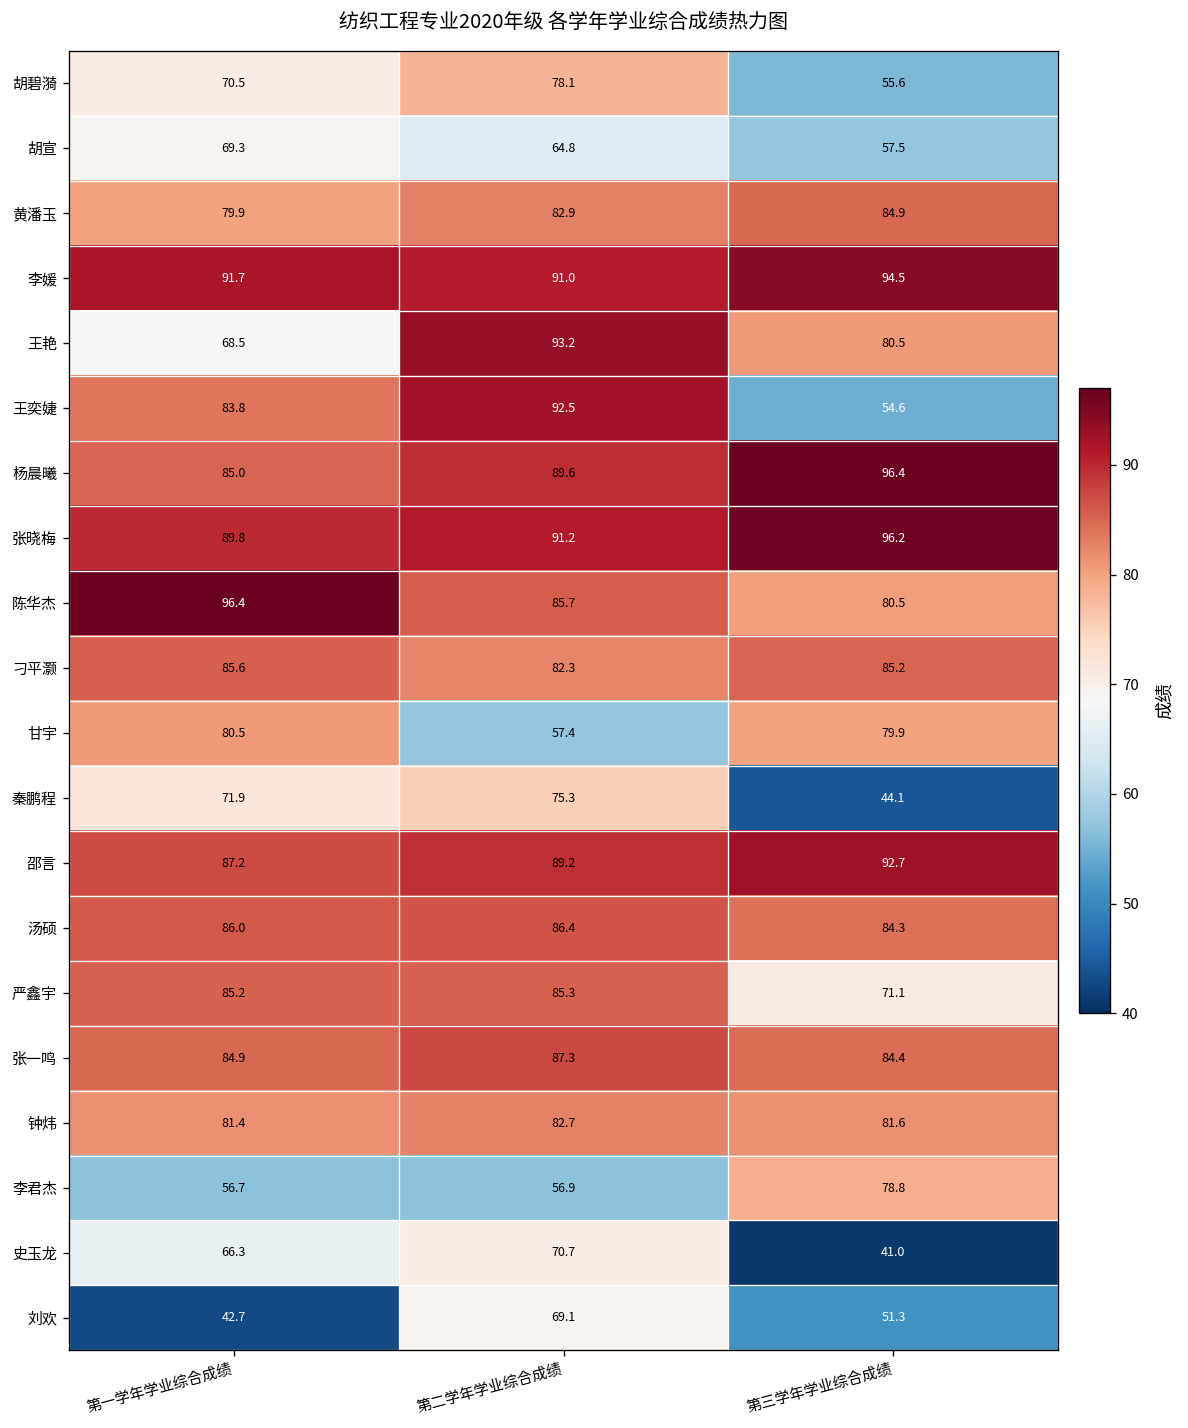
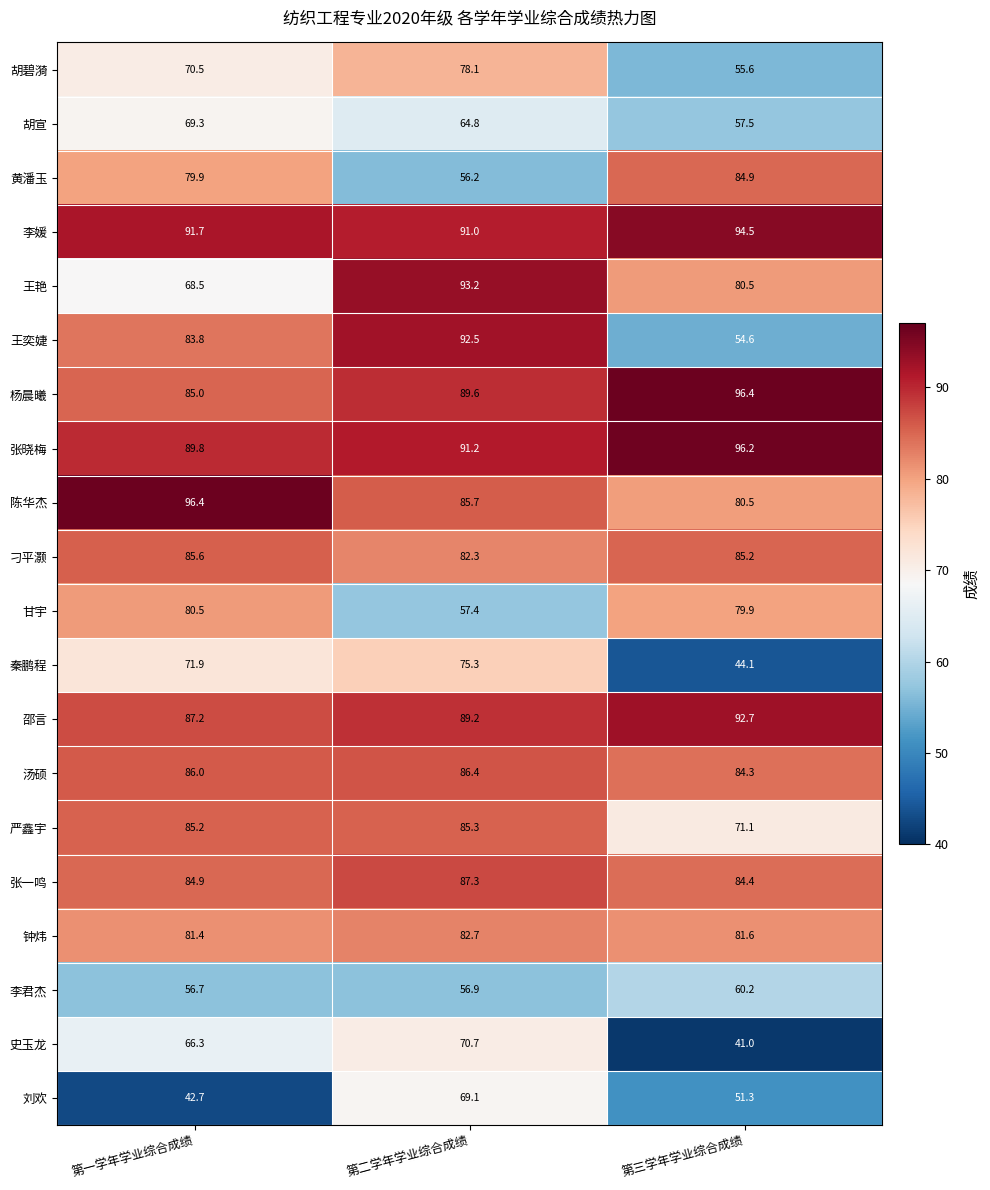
  {
    "胡碧漪": {
      "第一学年学业综合成绩": 70.5,
      "第二学年学业综合成绩": 78.1,
      "第三学年学业综合成绩": 55.6
    },
    "胡宣": {
      "第一学年学业综合成绩": 69.3,
      "第二学年学业综合成绩": 64.8,
      "第三学年学业综合成绩": 57.5
    },
    "黄潘玉": {
      "第一学年学业综合成绩": 79.9,
-     "第二学年学业综合成绩": 82.9,
+     "第二学年学业综合成绩": 56.2,
      "第三学年学业综合成绩": 84.9
    },
    "李媛": {
      "第一学年学业综合成绩": 91.7,
      "第二学年学业综合成绩": 91.0,
      "第三学年学业综合成绩": 94.5
    },
    "王艳": {
      "第一学年学业综合成绩": 68.5,
      "第二学年学业综合成绩": 93.2,
      "第三学年学业综合成绩": 80.5
    },
    "王奕婕": {
      "第一学年学业综合成绩": 83.8,
      "第二学年学业综合成绩": 92.5,
      "第三学年学业综合成绩": 54.6
    },
    "杨晨曦": {
      "第一学年学业综合成绩": 85.0,
      "第二学年学业综合成绩": 89.6,
      "第三学年学业综合成绩": 96.4
    },
    "张晓梅": {
      "第一学年学业综合成绩": 89.8,
      "第二学年学业综合成绩": 91.2,
      "第三学年学业综合成绩": 96.2
    },
    "陈华杰": {
      "第一学年学业综合成绩": 96.4,
      "第二学年学业综合成绩": 85.7,
      "第三学年学业综合成绩": 80.5
    },
    "刁平灏": {
      "第一学年学业综合成绩": 85.6,
      "第二学年学业综合成绩": 82.3,
      "第三学年学业综合成绩": 85.2
    },
    "甘宇": {
      "第一学年学业综合成绩": 80.5,
      "第二学年学业综合成绩": 57.4,
      "第三学年学业综合成绩": 79.9
    },
    "秦鹏程": {
      "第一学年学业综合成绩": 71.9,
      "第二学年学业综合成绩": 75.3,
      "第三学年学业综合成绩": 44.1
    },
    "邵言": {
      "第一学年学业综合成绩": 87.2,
      "第二学年学业综合成绩": 89.2,
      "第三学年学业综合成绩": 92.7
    },
    "汤硕": {
      "第一学年学业综合成绩": 86.0,
      "第二学年学业综合成绩": 86.4,
      "第三学年学业综合成绩": 84.3
    },
    "严鑫宇": {
      "第一学年学业综合成绩": 85.2,
      "第二学年学业综合成绩": 85.3,
      "第三学年学业综合成绩": 71.1
    },
    "张一鸣": {
      "第一学年学业综合成绩": 84.9,
      "第二学年学业综合成绩": 87.3,
      "第三学年学业综合成绩": 84.4
    },
    "钟炜": {
      "第一学年学业综合成绩": 81.4,
      "第二学年学业综合成绩": 82.7,
      "第三学年学业综合成绩": 81.6
    },
    "李君杰": {
      "第一学年学业综合成绩": 56.7,
      "第二学年学业综合成绩": 56.9,
-     "第三学年学业综合成绩": 78.8
+     "第三学年学业综合成绩": 60.2
    },
    "史玉龙": {
      "第一学年学业综合成绩": 66.3,
      "第二学年学业综合成绩": 70.7,
      "第三学年学业综合成绩": 41.0
    },
    "刘欢": {
      "第一学年学业综合成绩": 42.7,
      "第二学年学业综合成绩": 69.1,
      "第三学年学业综合成绩": 51.3
    }
  }
